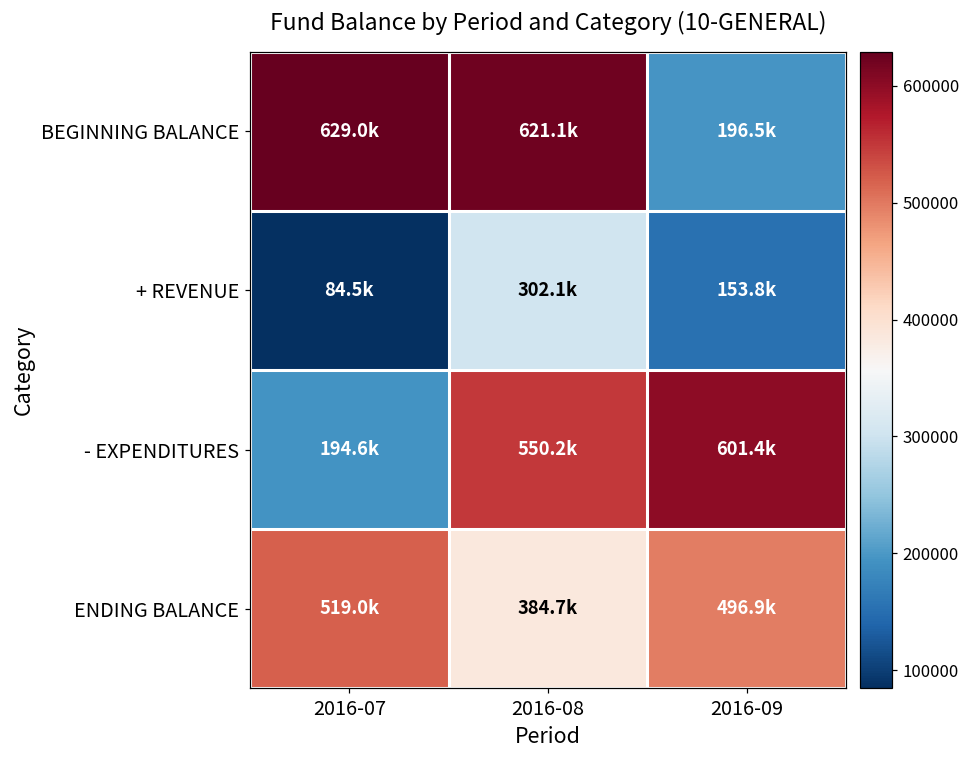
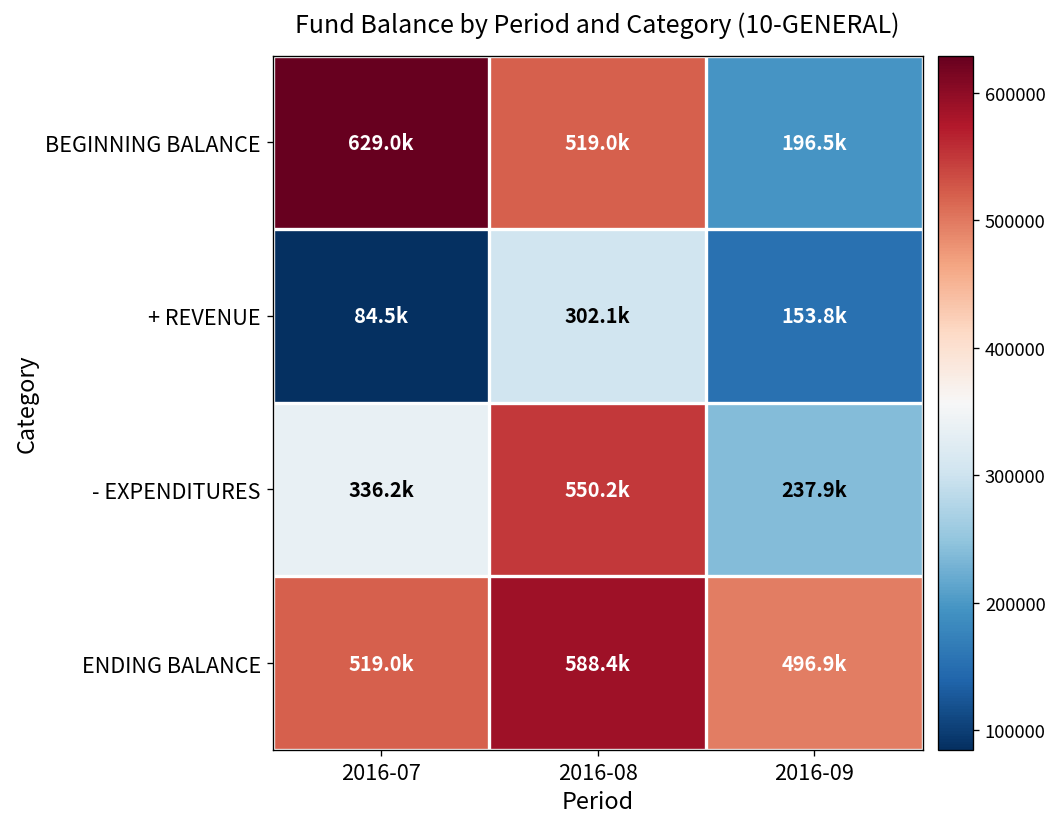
  {
    "BEGINNING BALANCE": {
      "2016-07": "629.0k",
-     "2016-08": "621.1k",
+     "2016-08": "519.0k",
      "2016-09": "196.5k"
    },
    "+ REVENUE": {
      "2016-07": "84.5k",
      "2016-08": "302.1k",
      "2016-09": "153.8k"
    },
    "- EXPENDITURES": {
-     "2016-07": "194.6k",
+     "2016-07": "336.2k",
      "2016-08": "550.2k",
-     "2016-09": "601.4k"
+     "2016-09": "237.9k"
    },
    "ENDING BALANCE": {
      "2016-07": "519.0k",
-     "2016-08": "384.7k",
+     "2016-08": "588.4k",
      "2016-09": "496.9k"
    }
  }
